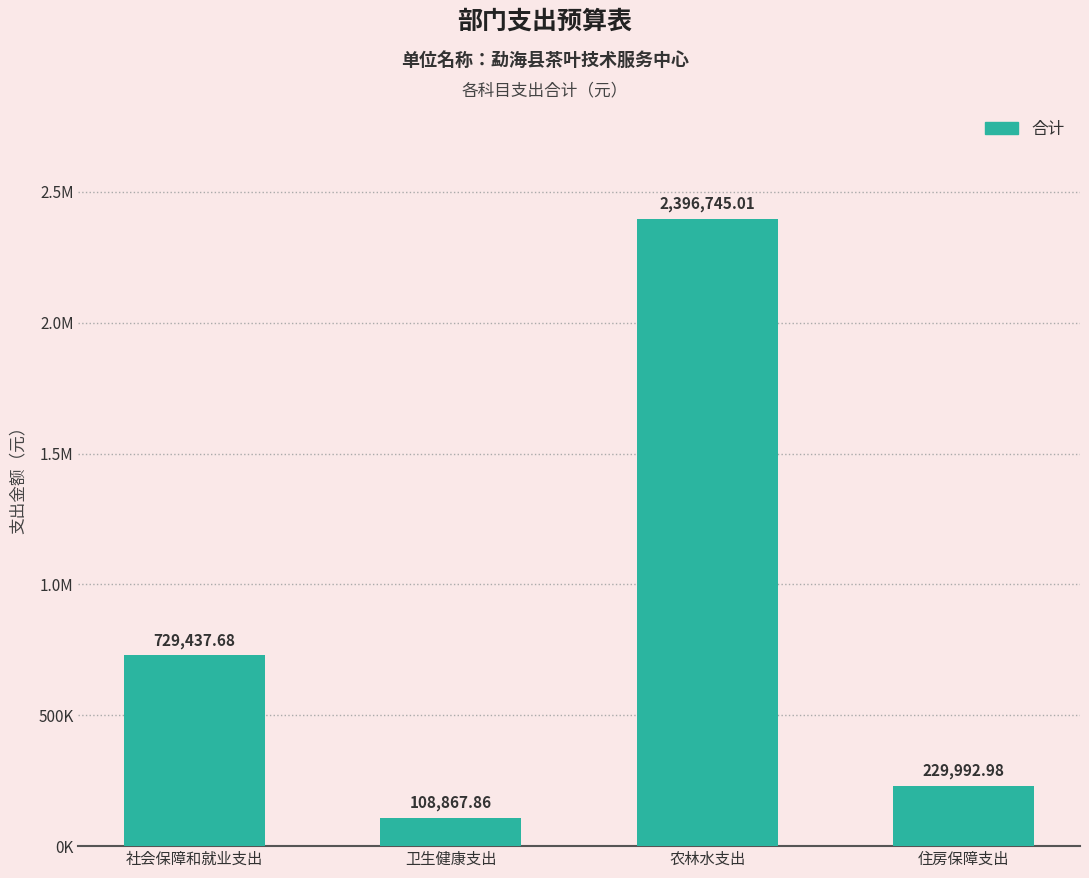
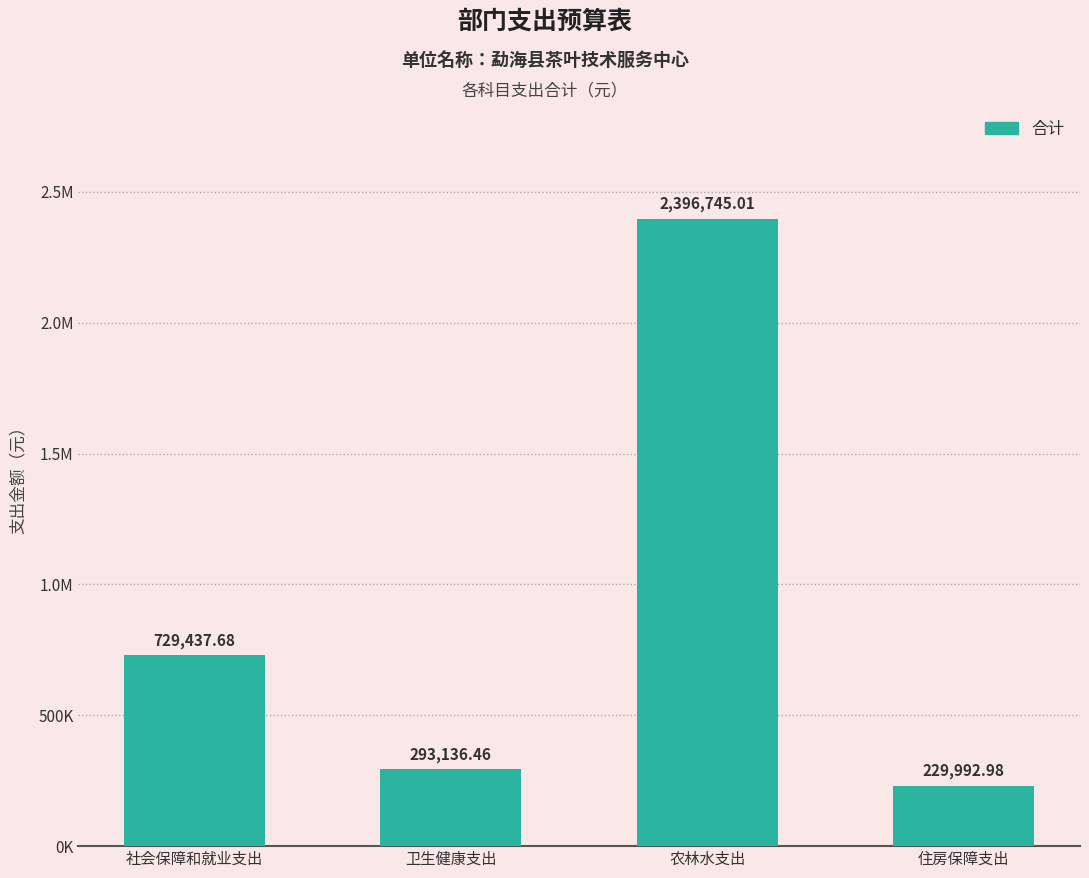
  {
    "社会保障和就业支出": "729,437.68",
-   "卫生健康支出": "108,867.86",
+   "卫生健康支出": "293,136.46",
    "农林水支出": "2,396,745.01",
    "住房保障支出": "229,992.98"
  }
